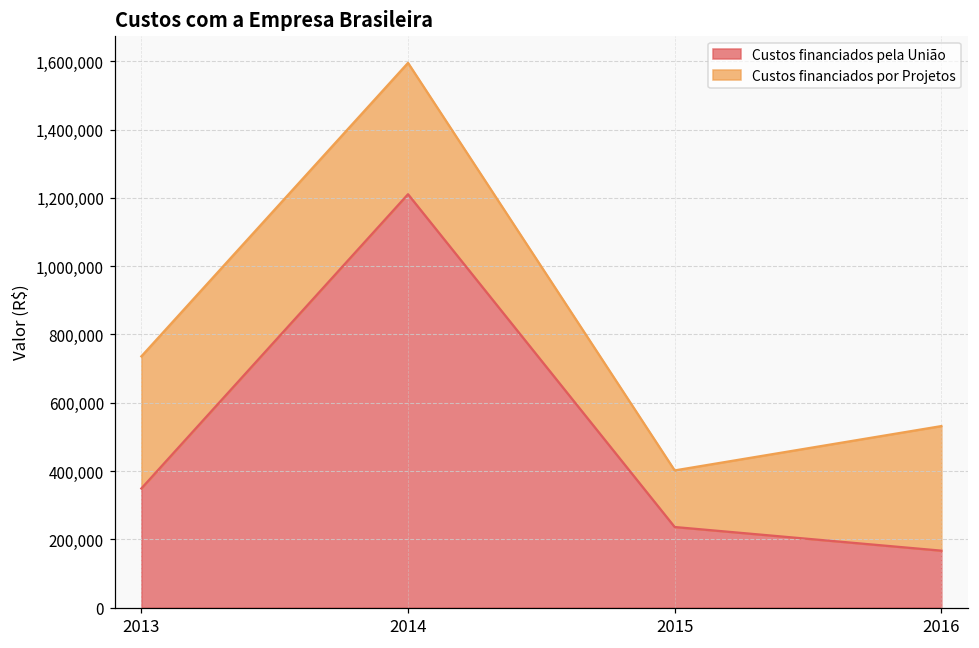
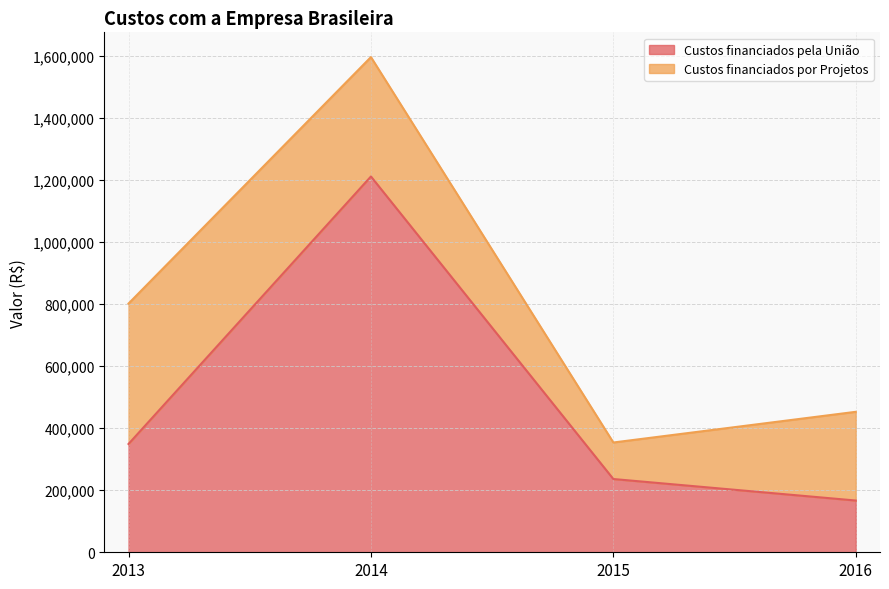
  {
    "Custos financiados pela União": {
      "2013": "350,000",
      "2014": "1,210,000",
      "2015": "240,000",
      "2016": "170,000"
    },
    "Custos financiados por Projetos": {
-     "2013": "390,000",
+     "2013": "450,000",
      "2014": "380,000",
-     "2015": "170,000",
-     "2016": "360,000"
+     "2015": "120,000",
+     "2016": "290,000"
    }
  }
